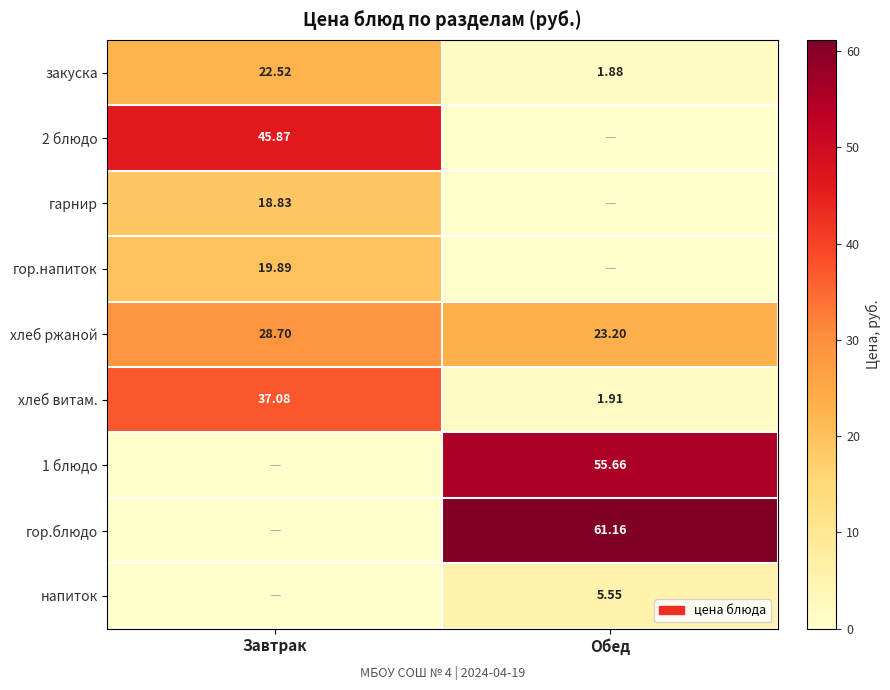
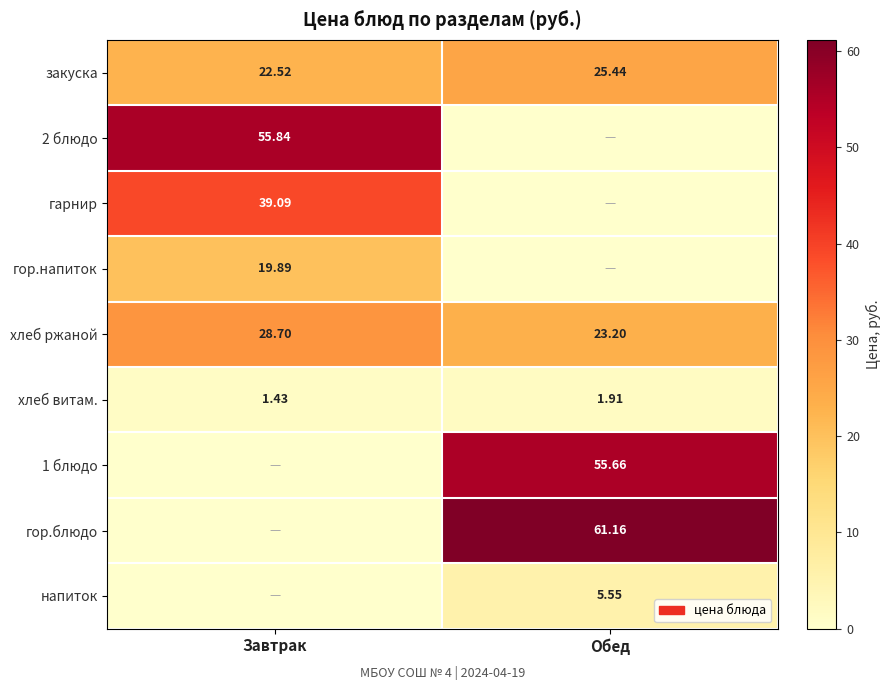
  {
    "закуска": {
      "Завтрак": 22.52,
-     "Обед": 1.88
+     "Обед": 25.44
    },
    "2 блюдо": {
-     "Завтрак": 45.87
+     "Завтрак": 55.84
    },
    "гарнир": {
-     "Завтрак": 18.83
+     "Завтрак": 39.09
    },
    "гор.напиток": {
      "Завтрак": 19.89
    },
    "хлеб ржаной": {
      "Завтрак": 28.70,
      "Обед": 23.20
    },
    "хлеб витам.": {
-     "Завтрак": 37.08,
+     "Завтрак": 1.43,
      "Обед": 1.91
    },
    "1 блюдо": {
      "Обед": 55.66
    },
    "гор.блюдо": {
      "Обед": 61.16
    },
    "напиток": {
      "Обед": 5.55
    }
  }
